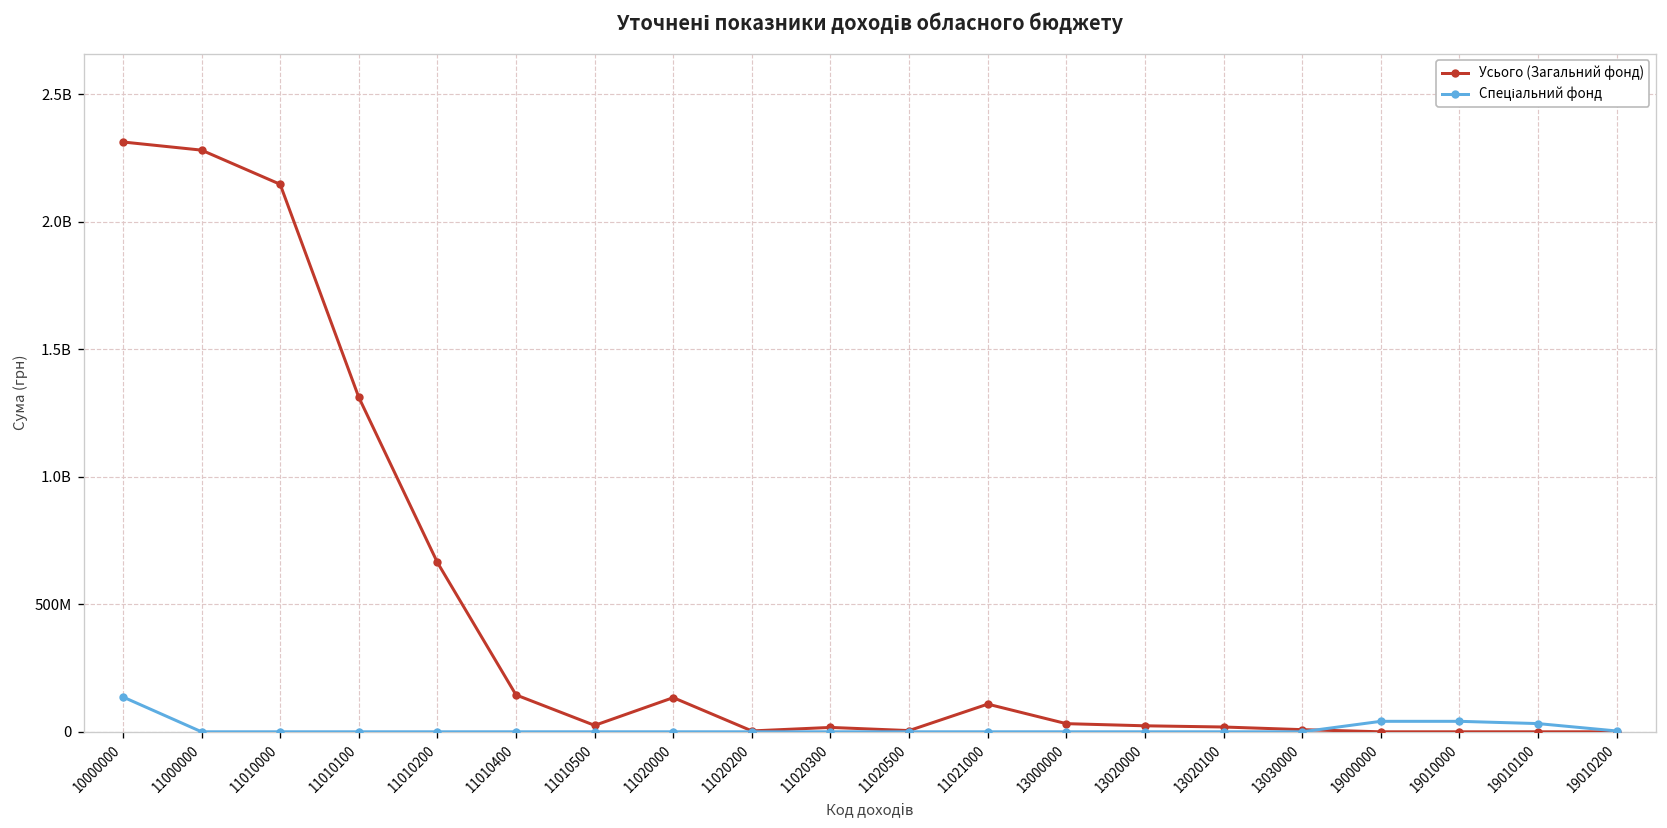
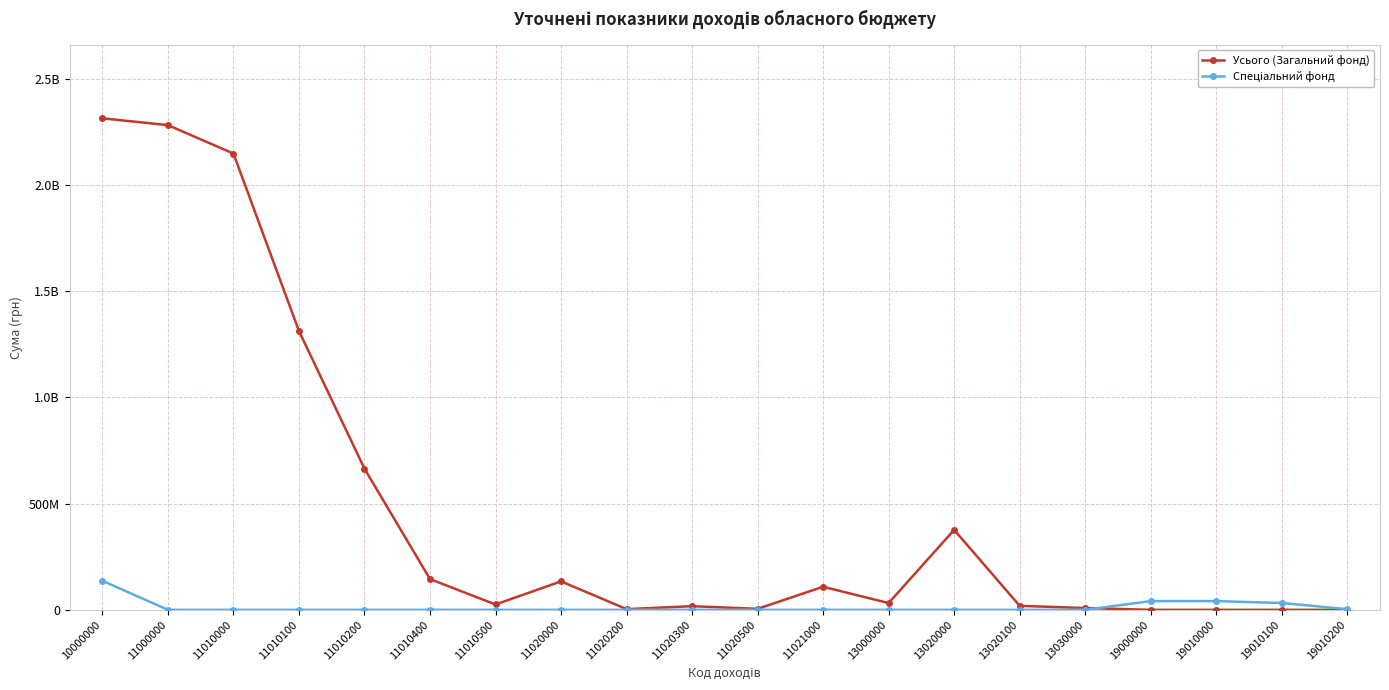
  {
    "Усього (Загальний фонд)": {
      "10000000": 2310000000,
      "11000000": 2280000000,
      "11010000": 2150000000,
      "11010100": 1310000000,
      "11010200": 660000000,
      "11010400": 140000000,
      "11010500": 30000000,
      "11020000": 130000000,
      "11020300": 20000000,
      "11021000": 110000000,
      "13000000": 30000000,
-     "13020000": 20000000,
+     "13020000": 380000000,
      "13020100": 20000000,
      "19000000": 0,
      "19010000": 0,
      "19010100": 0
    },
    "Спеціальний фонд": {
      "10000000": 140000000,
      "11000000": 0,
      "11010000": 0,
      "11010100": 0,
      "11010200": 0,
      "11010400": 0,
      "11010500": 0,
      "11020000": 0,
      "11020300": 0,
      "11021000": 0,
      "13000000": 0,
      "13020000": 0,
      "13020100": 0,
      "19000000": 40000000,
      "19010000": 40000000,
      "19010100": 30000000
    }
  }
